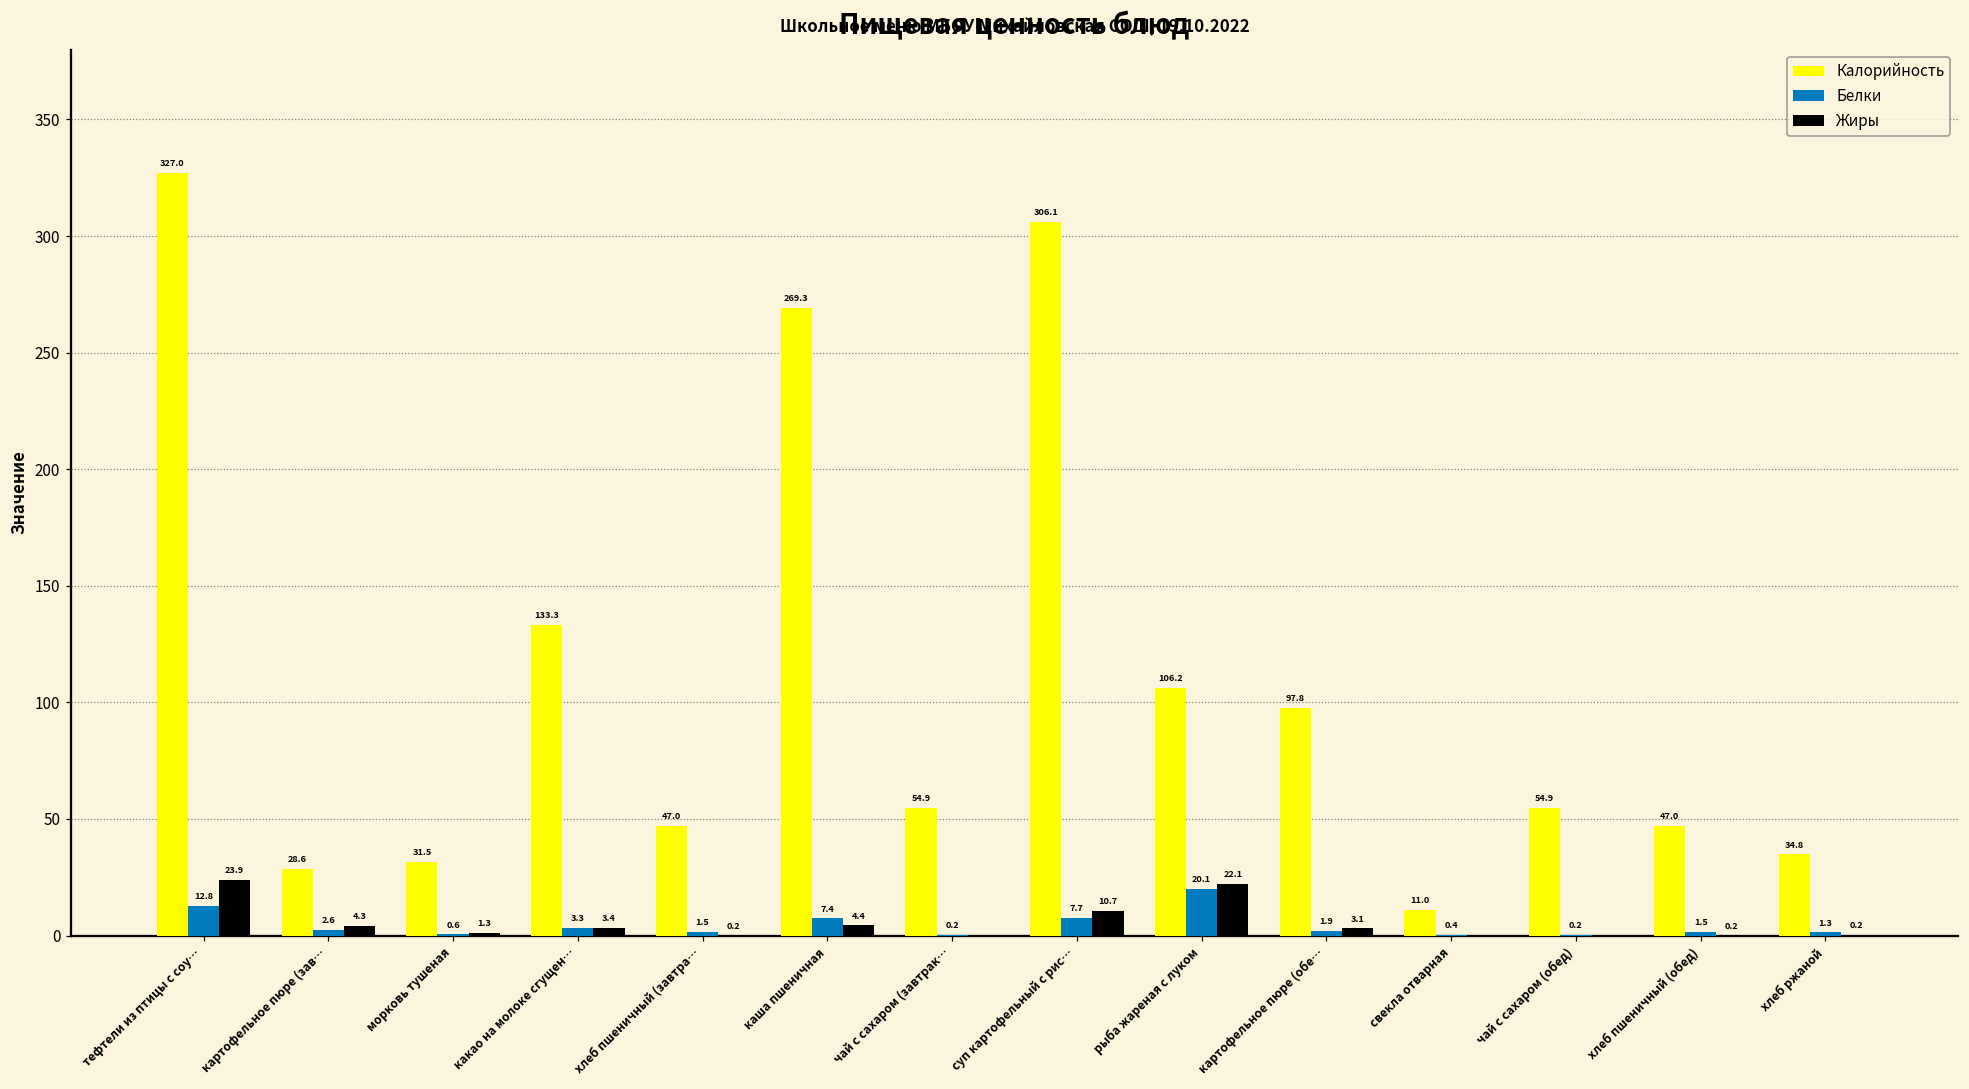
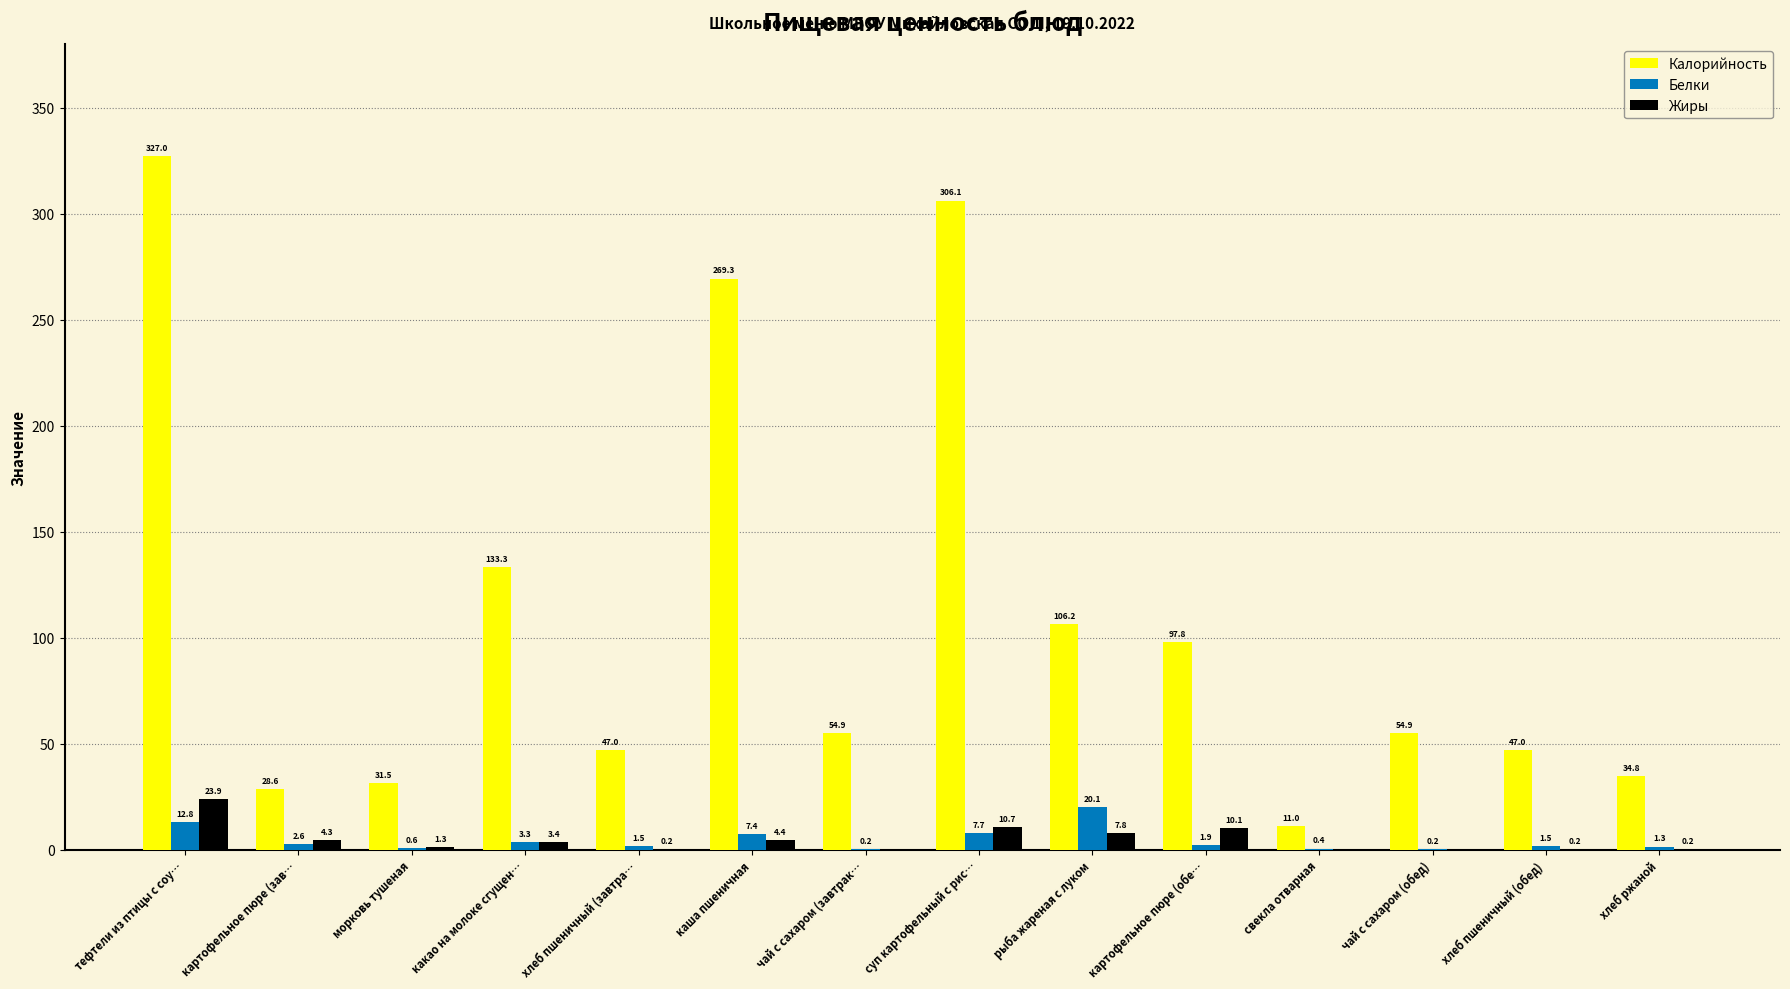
  {
    "Калорийность": {
      "тефтели из птицы с соу…": 327.0,
      "картофельное пюре (зав…": 28.6,
      "морковь тушеная": 31.5,
      "какао на молоке сгущен…": 133.3,
      "хлеб пшеничный (завтра…": 47.0,
      "каша пшеничная": 269.3,
      "чай с сахаром (завтрак…": 54.9,
      "суп картофельный с рис…": 306.1,
      "рыба жареная с луком": 106.2,
      "картофельное пюре (обе…": 97.8,
      "свекла отварная": 11.0,
      "чай с сахаром (обед)": 54.9,
      "хлеб пшеничный (обед)": 47.0,
      "хлеб ржаной": 34.8
    },
    "Белки": {
      "тефтели из птицы с соу…": 12.8,
      "картофельное пюре (зав…": 2.6,
      "морковь тушеная": 0.6,
      "какао на молоке сгущен…": 3.3,
      "хлеб пшеничный (завтра…": 1.5,
      "каша пшеничная": 7.4,
      "чай с сахаром (завтрак…": 0.2,
      "суп картофельный с рис…": 7.7,
      "рыба жареная с луком": 20.1,
      "картофельное пюре (обе…": 1.9,
      "свекла отварная": 0.4,
      "чай с сахаром (обед)": 0.2,
      "хлеб пшеничный (обед)": 1.5,
      "хлеб ржаной": 1.3
    },
    "Жиры": {
      "тефтели из птицы с соу…": 23.9,
      "картофельное пюре (зав…": 4.3,
      "морковь тушеная": 1.3,
      "какао на молоке сгущен…": 3.4,
      "хлеб пшеничный (завтра…": 0.2,
      "каша пшеничная": 4.4,
      "суп картофельный с рис…": 10.7,
-     "рыба жареная с луком": 22.1,
-     "картофельное пюре (обе…": 3.1,
+     "рыба жареная с луком": 7.8,
+     "картофельное пюре (обе…": 10.1,
      "хлеб пшеничный (обед)": 0.2,
      "хлеб ржаной": 0.2
    }
  }
